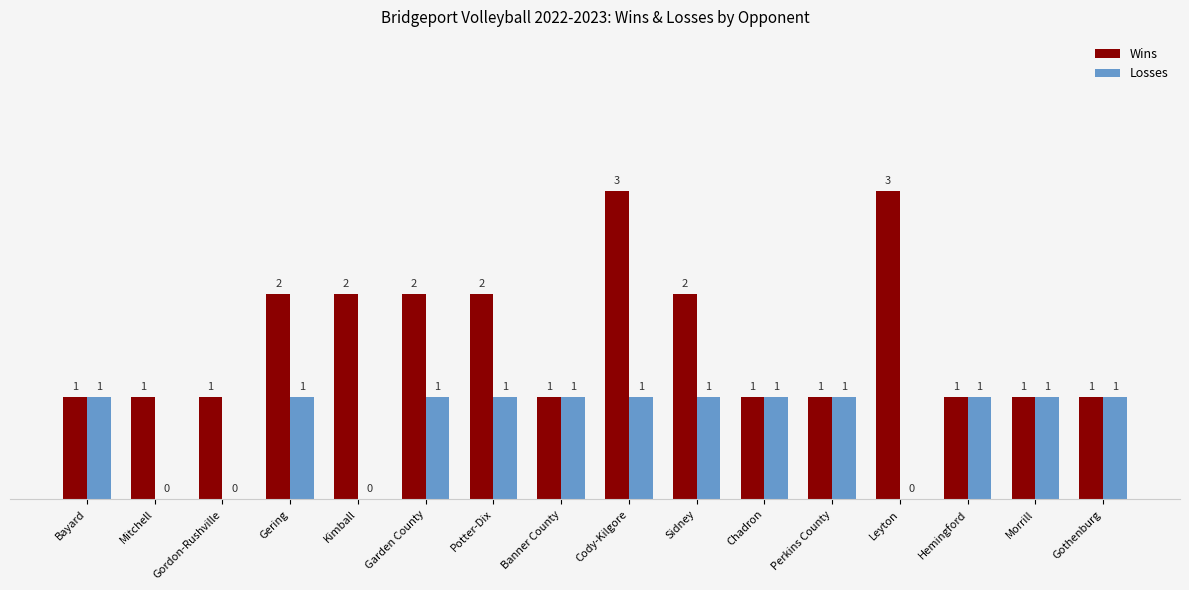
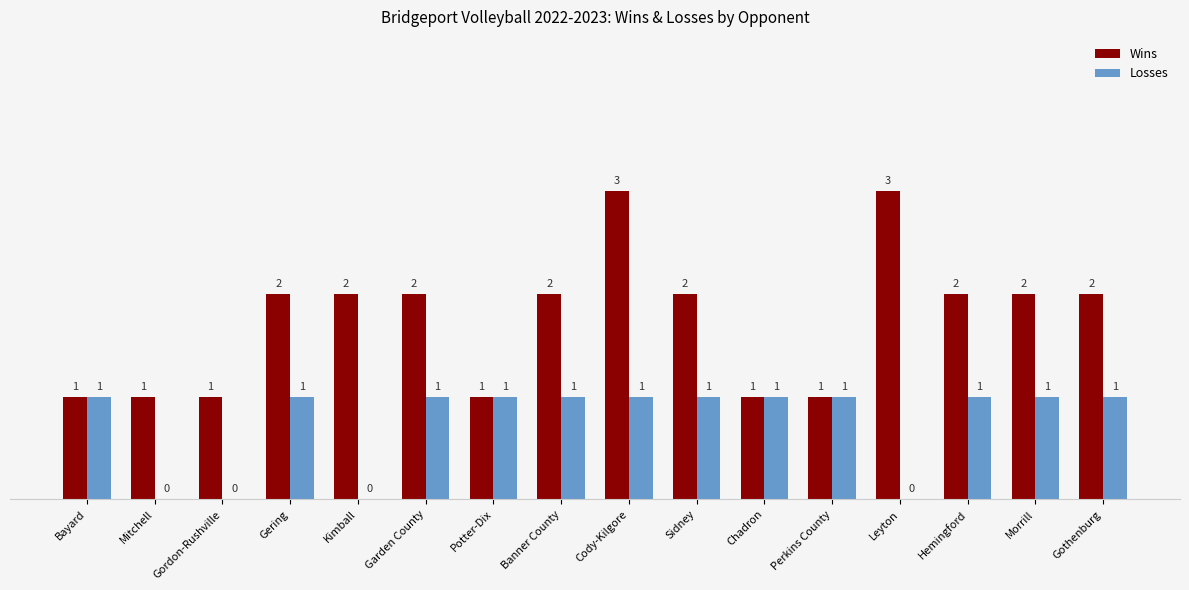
  {
    "Wins": {
      "Bayard": 1,
      "Mitchell": 1,
      "Gordon-Rushville": 1,
      "Gering": 2,
      "Kimball": 2,
      "Garden County": 2,
-     "Potter-Dix": 2,
-     "Banner County": 1,
+     "Potter-Dix": 1,
+     "Banner County": 2,
      "Cody-Kilgore": 3,
      "Sidney": 2,
      "Chadron": 1,
      "Perkins County": 1,
      "Leyton": 3,
-     "Hemingford": 1,
-     "Morrill": 1,
-     "Gothenburg": 1
+     "Hemingford": 2,
+     "Morrill": 2,
+     "Gothenburg": 2
    },
    "Losses": {
      "Bayard": 1,
      "Mitchell": 0,
      "Gordon-Rushville": 0,
      "Gering": 1,
      "Kimball": 0,
      "Garden County": 1,
      "Potter-Dix": 1,
      "Banner County": 1,
      "Cody-Kilgore": 1,
      "Sidney": 1,
      "Chadron": 1,
      "Perkins County": 1,
      "Leyton": 0,
      "Hemingford": 1,
      "Morrill": 1,
      "Gothenburg": 1
    }
  }
